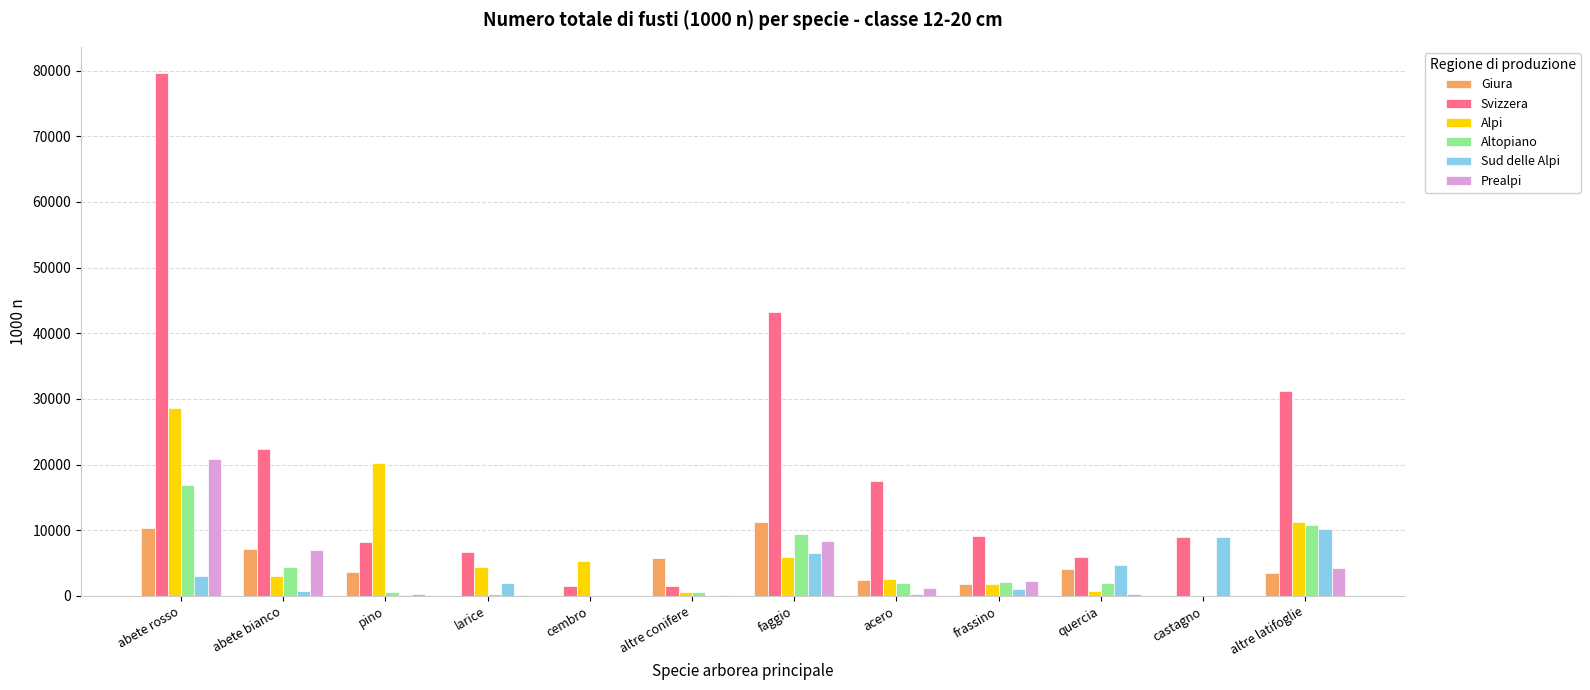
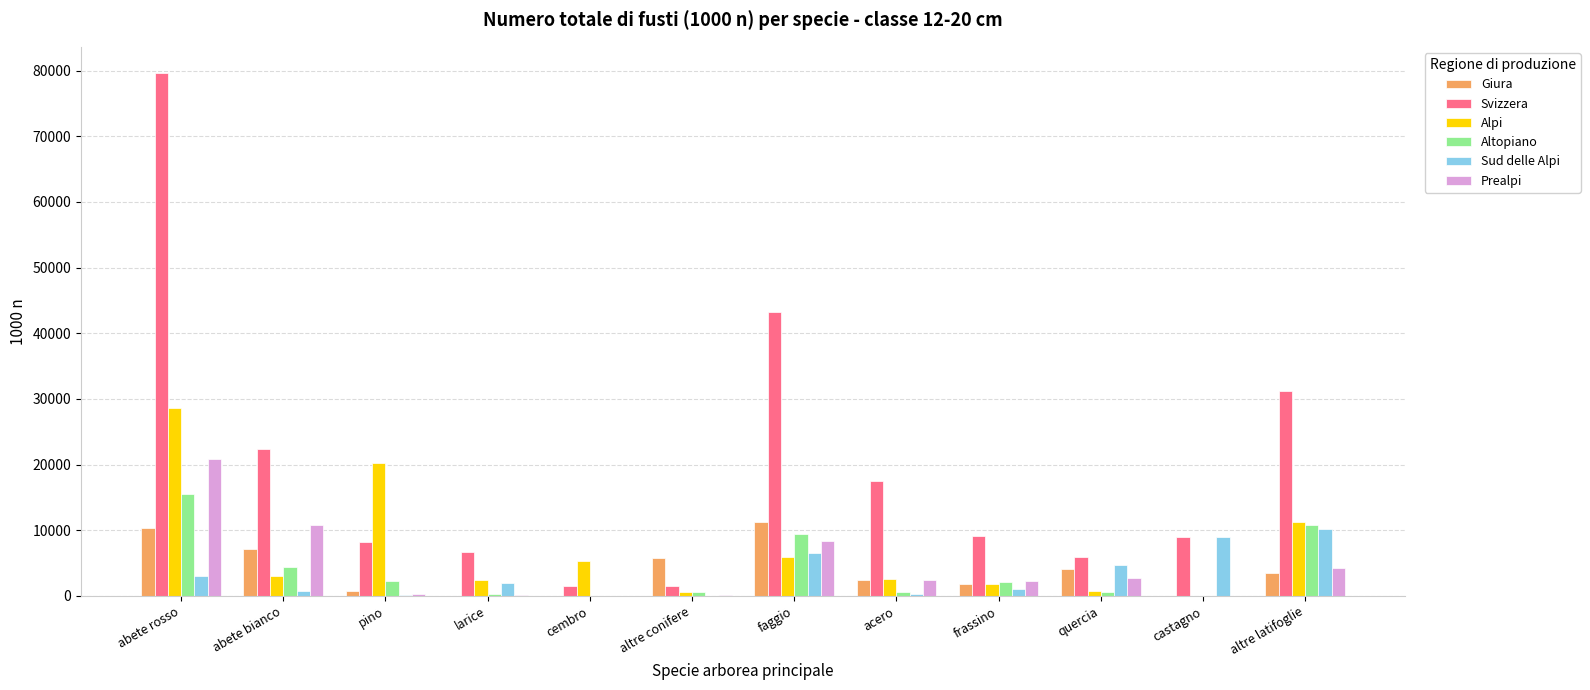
  {
    "Giura": {
      "abete rosso": 10000,
      "abete bianco": 7000,
-     "pino": 4000,
+     "pino": 1000,
      "cembro": 0,
      "altre conifere": 6000,
      "faggio": 11000,
      "acero": 2000,
      "frassino": 2000,
      "quercia": 4000,
      "castagno": 0,
      "altre latifoglie": 3000
    },
    "Svizzera": {
      "abete rosso": 80000,
      "abete bianco": 22000,
      "pino": 8000,
      "larice": 7000,
      "cembro": 1000,
      "altre conifere": 2000,
      "faggio": 43000,
      "acero": 17000,
      "frassino": 9000,
      "quercia": 6000,
      "castagno": 9000,
      "altre latifoglie": 31000
    },
    "Alpi": {
      "abete rosso": 29000,
      "abete bianco": 3000,
      "pino": 20000,
-     "larice": 4000,
+     "larice": 2000,
      "cembro": 5000,
      "altre conifere": 1000,
      "faggio": 6000,
      "acero": 3000,
      "frassino": 2000,
      "quercia": 1000,
      "altre latifoglie": 11000
    },
    "Altopiano": {
-     "abete rosso": 17000,
+     "abete rosso": 16000,
      "abete bianco": 4000,
-     "pino": 1000,
+     "pino": 2000,
      "cembro": 0,
      "altre conifere": 1000,
      "faggio": 10000,
-     "acero": 2000,
+     "acero": 1000,
      "frassino": 2000,
-     "quercia": 2000,
+     "quercia": 1000,
      "altre latifoglie": 11000
    },
    "Sud delle Alpi": {
      "abete rosso": 3000,
      "abete bianco": 1000,
      "larice": 2000,
      "altre conifere": 0,
      "faggio": 6000,
      "frassino": 1000,
      "quercia": 5000,
      "castagno": 9000,
      "altre latifoglie": 10000
    },
    "Prealpi": {
      "abete rosso": 21000,
-     "abete bianco": 7000,
+     "abete bianco": 11000,
      "cembro": 0,
      "faggio": 8000,
-     "acero": 1000,
+     "acero": 2000,
      "frassino": 2000,
-     "quercia": 0,
+     "quercia": 3000,
      "castagno": 0,
      "altre latifoglie": 4000
    }
  }
